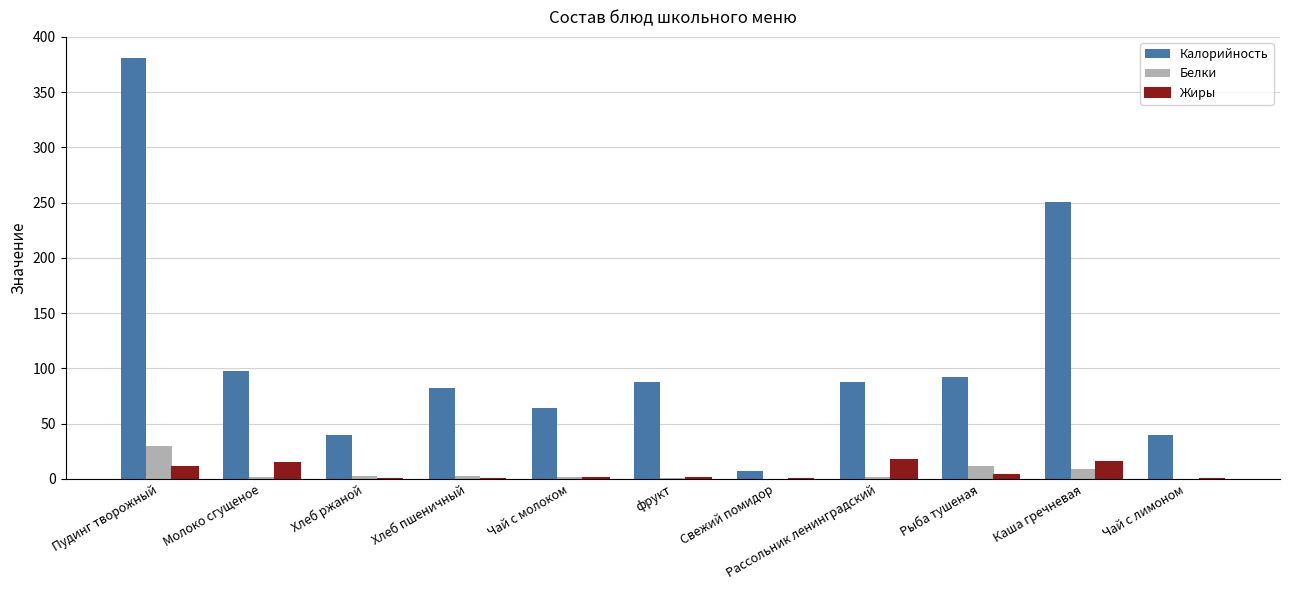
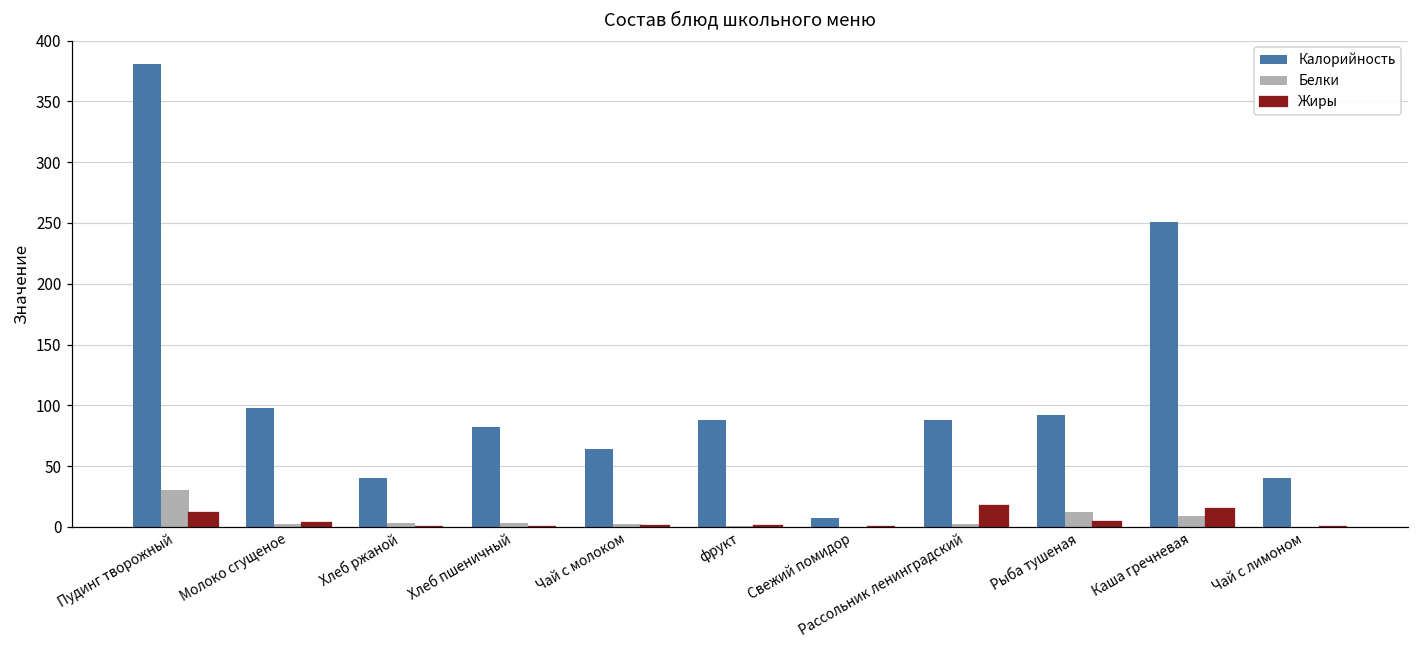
  {
    "Калорийность": {
      "Пудинг творожный": 381,
      "Молоко сгущеное": 98,
      "Хлеб ржаной": 40,
      "Хлеб пшеничный": 82,
      "Чай с молоком": 64,
      "фрукт": 88,
      "Свежий помидор": 7,
      "Рассольник ленинградский": 88,
      "Рыба тушеная": 92,
      "Каша гречневая": 251,
      "Чай с лимоном": 40
    },
    "Белки": {
      "Пудинг творожный": 30,
      "Хлеб ржаной": 3,
      "Хлеб пшеничный": 3,
      "Свежий помидор": 0,
      "Рыба тушеная": 12,
      "Каша гречневая": 9,
      "Чай с лимоном": 0
    },
    "Жиры": {
      "Пудинг творожный": 11,
-     "Молоко сгущеное": 14,
+     "Молоко сгущеное": 3,
      "Хлеб ржаной": 0,
      "Хлеб пшеничный": 0,
      "Свежий помидор": 0,
      "Рассольник ленинградский": 17,
      "Рыба тушеная": 4,
      "Каша гречневая": 15,
      "Чай с лимоном": 0
    }
  }
